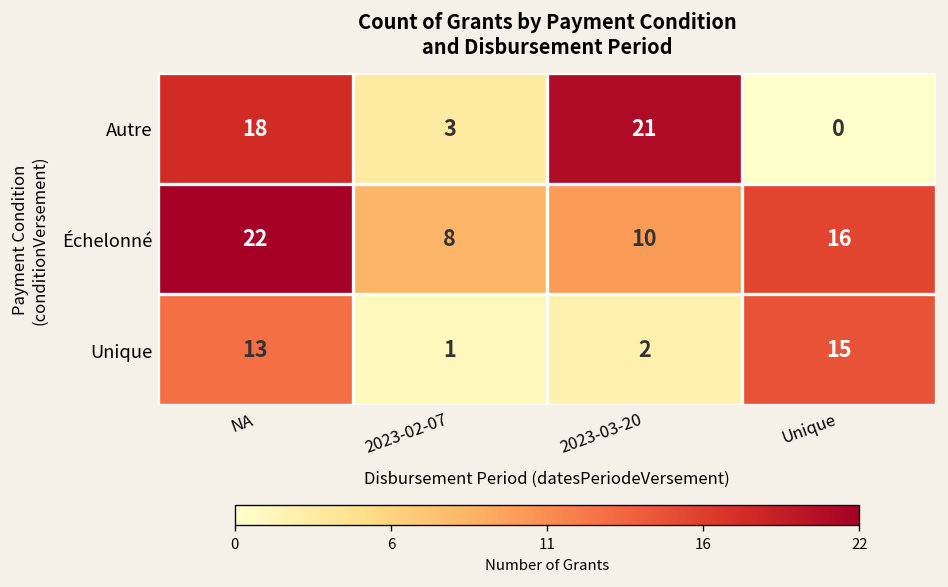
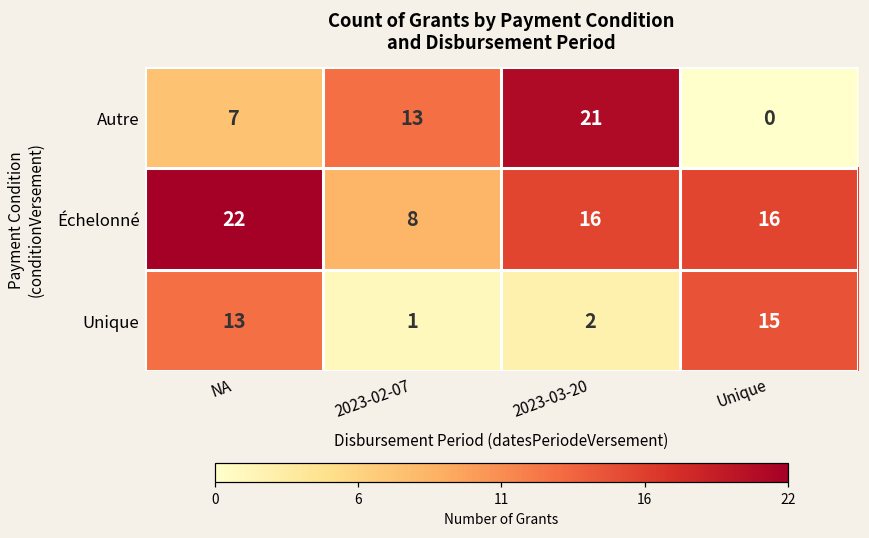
  {
    "Autre": {
-     "NA": 18,
-     "2023-02-07": 3,
+     "NA": 7,
+     "2023-02-07": 13,
      "2023-03-20": 21,
      "Unique": 0
    },
    "Échelonné": {
      "NA": 22,
      "2023-02-07": 8,
-     "2023-03-20": 10,
+     "2023-03-20": 16,
      "Unique": 16
    },
    "Unique": {
      "NA": 13,
      "2023-02-07": 1,
      "2023-03-20": 2,
      "Unique": 15
    }
  }
